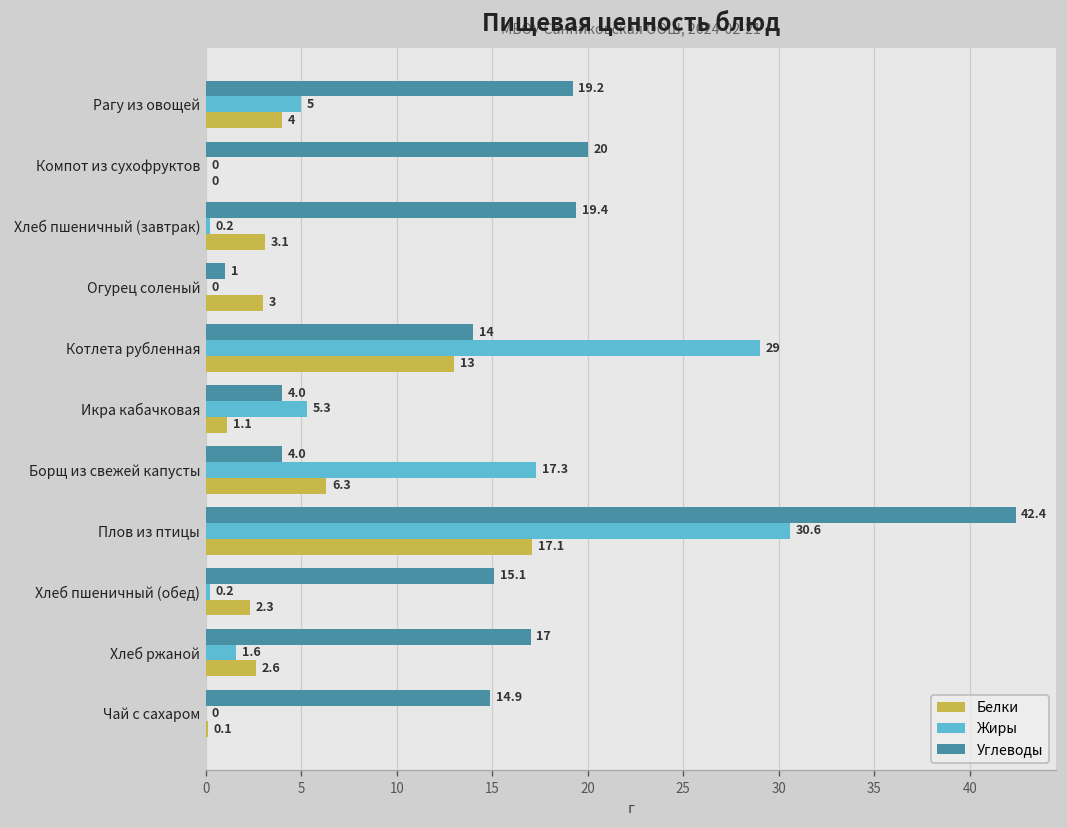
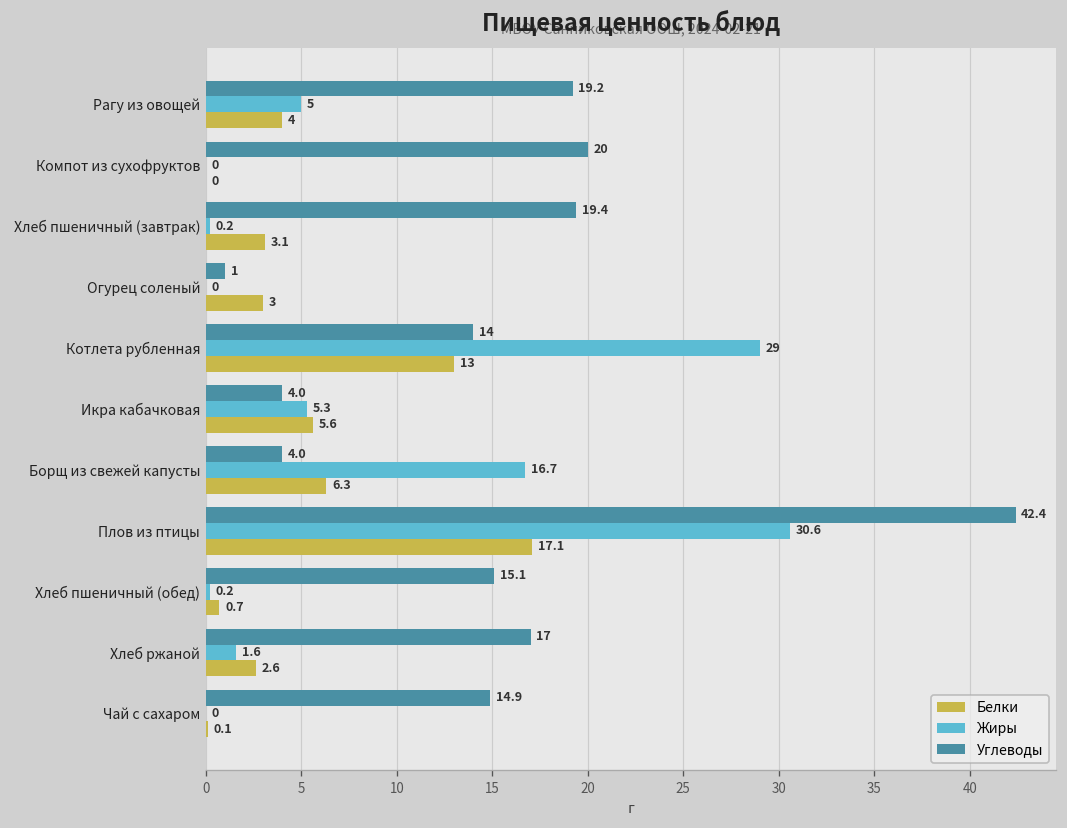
  {
    "Белки": {
      "Рагу из овощей": 4,
      "Компот из сухофруктов": 0,
      "Хлеб пшеничный (завтрак)": 3.1,
      "Огурец соленый": 3,
      "Котлета рубленная": 13,
-     "Икра кабачковая": 1.1,
+     "Икра кабачковая": 5.6,
      "Борщ из свежей капусты": 6.3,
      "Плов из птицы": 17.1,
-     "Хлеб пшеничный (обед)": 2.3,
+     "Хлеб пшеничный (обед)": 0.7,
      "Хлеб ржаной": 2.6,
      "Чай с сахаром": 0.1
    },
    "Жиры": {
      "Рагу из овощей": 5,
      "Компот из сухофруктов": 0,
      "Хлеб пшеничный (завтрак)": 0.2,
      "Огурец соленый": 0,
      "Котлета рубленная": 29,
      "Икра кабачковая": 5.3,
-     "Борщ из свежей капусты": 17.3,
+     "Борщ из свежей капусты": 16.7,
      "Плов из птицы": 30.6,
      "Хлеб пшеничный (обед)": 0.2,
      "Хлеб ржаной": 1.6,
      "Чай с сахаром": 0
    },
    "Углеводы": {
      "Рагу из овощей": 19.2,
      "Компот из сухофруктов": 20,
      "Хлеб пшеничный (завтрак)": 19.4,
      "Огурец соленый": 1,
      "Котлета рубленная": 14,
      "Икра кабачковая": 4.0,
      "Борщ из свежей капусты": 4.0,
      "Плов из птицы": 42.4,
      "Хлеб пшеничный (обед)": 15.1,
      "Хлеб ржаной": 17,
      "Чай с сахаром": 14.9
    }
  }
